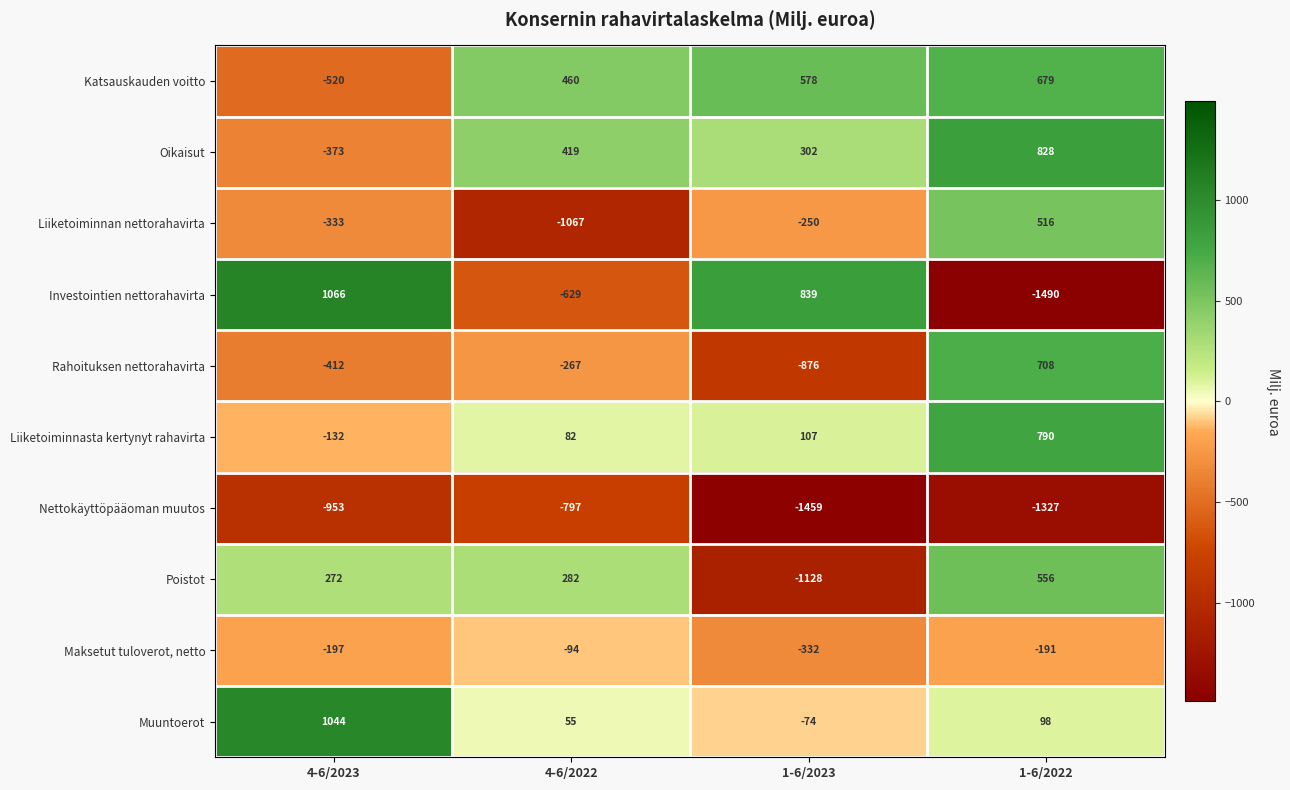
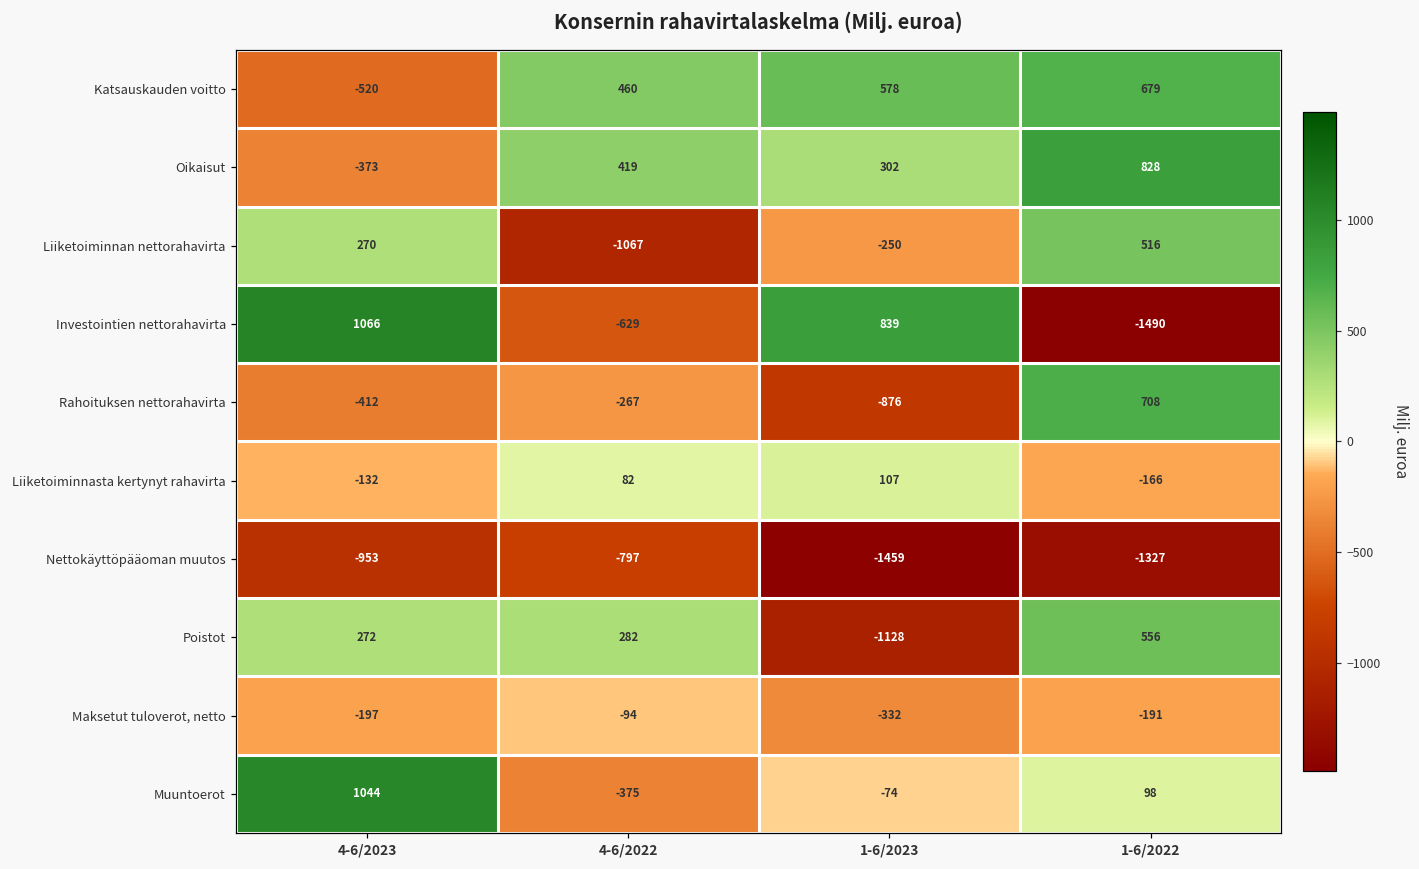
  {
    "Katsauskauden voitto": {
      "4-6/2023": -520,
      "4-6/2022": 460,
      "1-6/2023": 578,
      "1-6/2022": 679
    },
    "Oikaisut": {
      "4-6/2023": -373,
      "4-6/2022": 419,
      "1-6/2023": 302,
      "1-6/2022": 828
    },
    "Liiketoiminnan nettorahavirta": {
-     "4-6/2023": -333,
+     "4-6/2023": 270,
      "4-6/2022": -1067,
      "1-6/2023": -250,
      "1-6/2022": 516
    },
    "Investointien nettorahavirta": {
      "4-6/2023": 1066,
      "4-6/2022": -629,
      "1-6/2023": 839,
      "1-6/2022": -1490
    },
    "Rahoituksen nettorahavirta": {
      "4-6/2023": -412,
      "4-6/2022": -267,
      "1-6/2023": -876,
      "1-6/2022": 708
    },
    "Liiketoiminnasta kertynyt rahavirta": {
      "4-6/2023": -132,
      "4-6/2022": 82,
      "1-6/2023": 107,
-     "1-6/2022": 790
+     "1-6/2022": -166
    },
    "Nettokäyttöpääoman muutos": {
      "4-6/2023": -953,
      "4-6/2022": -797,
      "1-6/2023": -1459,
      "1-6/2022": -1327
    },
    "Poistot": {
      "4-6/2023": 272,
      "4-6/2022": 282,
      "1-6/2023": -1128,
      "1-6/2022": 556
    },
    "Maksetut tuloverot, netto": {
      "4-6/2023": -197,
      "4-6/2022": -94,
      "1-6/2023": -332,
      "1-6/2022": -191
    },
    "Muuntoerot": {
      "4-6/2023": 1044,
-     "4-6/2022": 55,
+     "4-6/2022": -375,
      "1-6/2023": -74,
      "1-6/2022": 98
    }
  }
